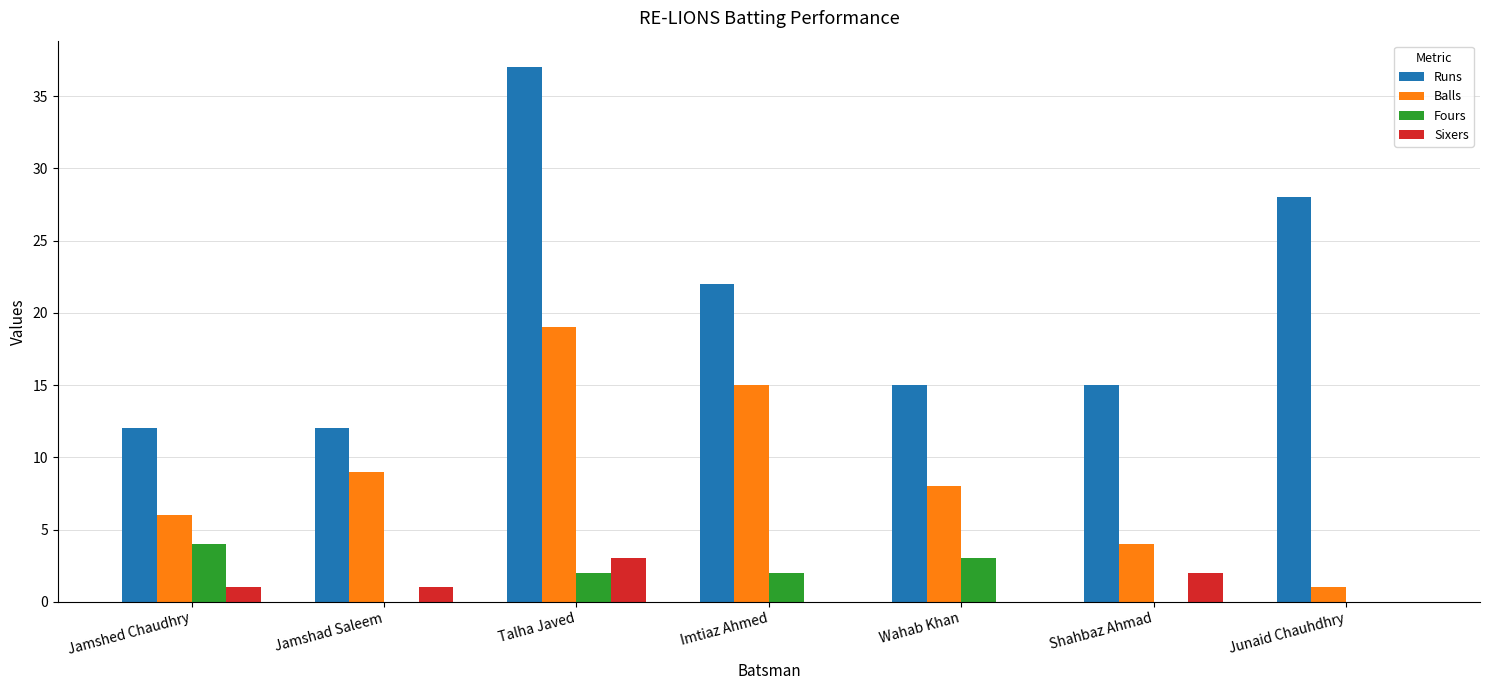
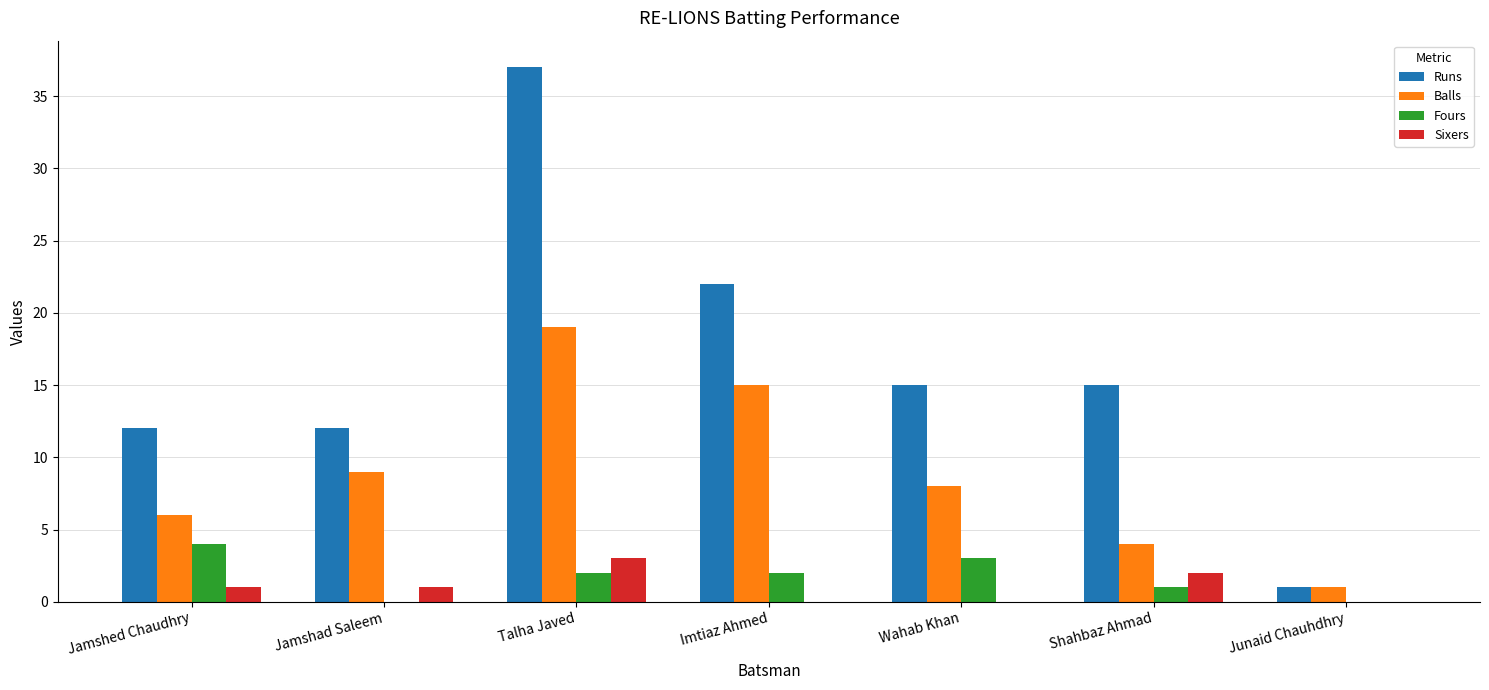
  {
    "Runs": {
      "Jamshed Chaudhry": 12,
      "Jamshad Saleem": 12,
      "Talha Javed": 37,
      "Imtiaz Ahmed": 22,
      "Wahab Khan": 15,
      "Shahbaz Ahmad": 15,
-     "Junaid Chauhdhry": 28
+     "Junaid Chauhdhry": 1
    },
    "Balls": {
      "Jamshed Chaudhry": 6,
      "Jamshad Saleem": 9,
      "Talha Javed": 19,
      "Imtiaz Ahmed": 15,
      "Wahab Khan": 8,
      "Shahbaz Ahmad": 4,
      "Junaid Chauhdhry": 1
    },
    "Fours": {
      "Jamshed Chaudhry": 4,
      "Jamshad Saleem": 0,
      "Talha Javed": 2,
      "Imtiaz Ahmed": 2,
      "Wahab Khan": 3,
-     "Shahbaz Ahmad": 0,
+     "Shahbaz Ahmad": 1,
      "Junaid Chauhdhry": 0
    },
    "Sixers": {
      "Jamshed Chaudhry": 1,
      "Jamshad Saleem": 1,
      "Talha Javed": 3,
      "Imtiaz Ahmed": 0,
      "Wahab Khan": 0,
      "Shahbaz Ahmad": 2,
      "Junaid Chauhdhry": 0
    }
  }
